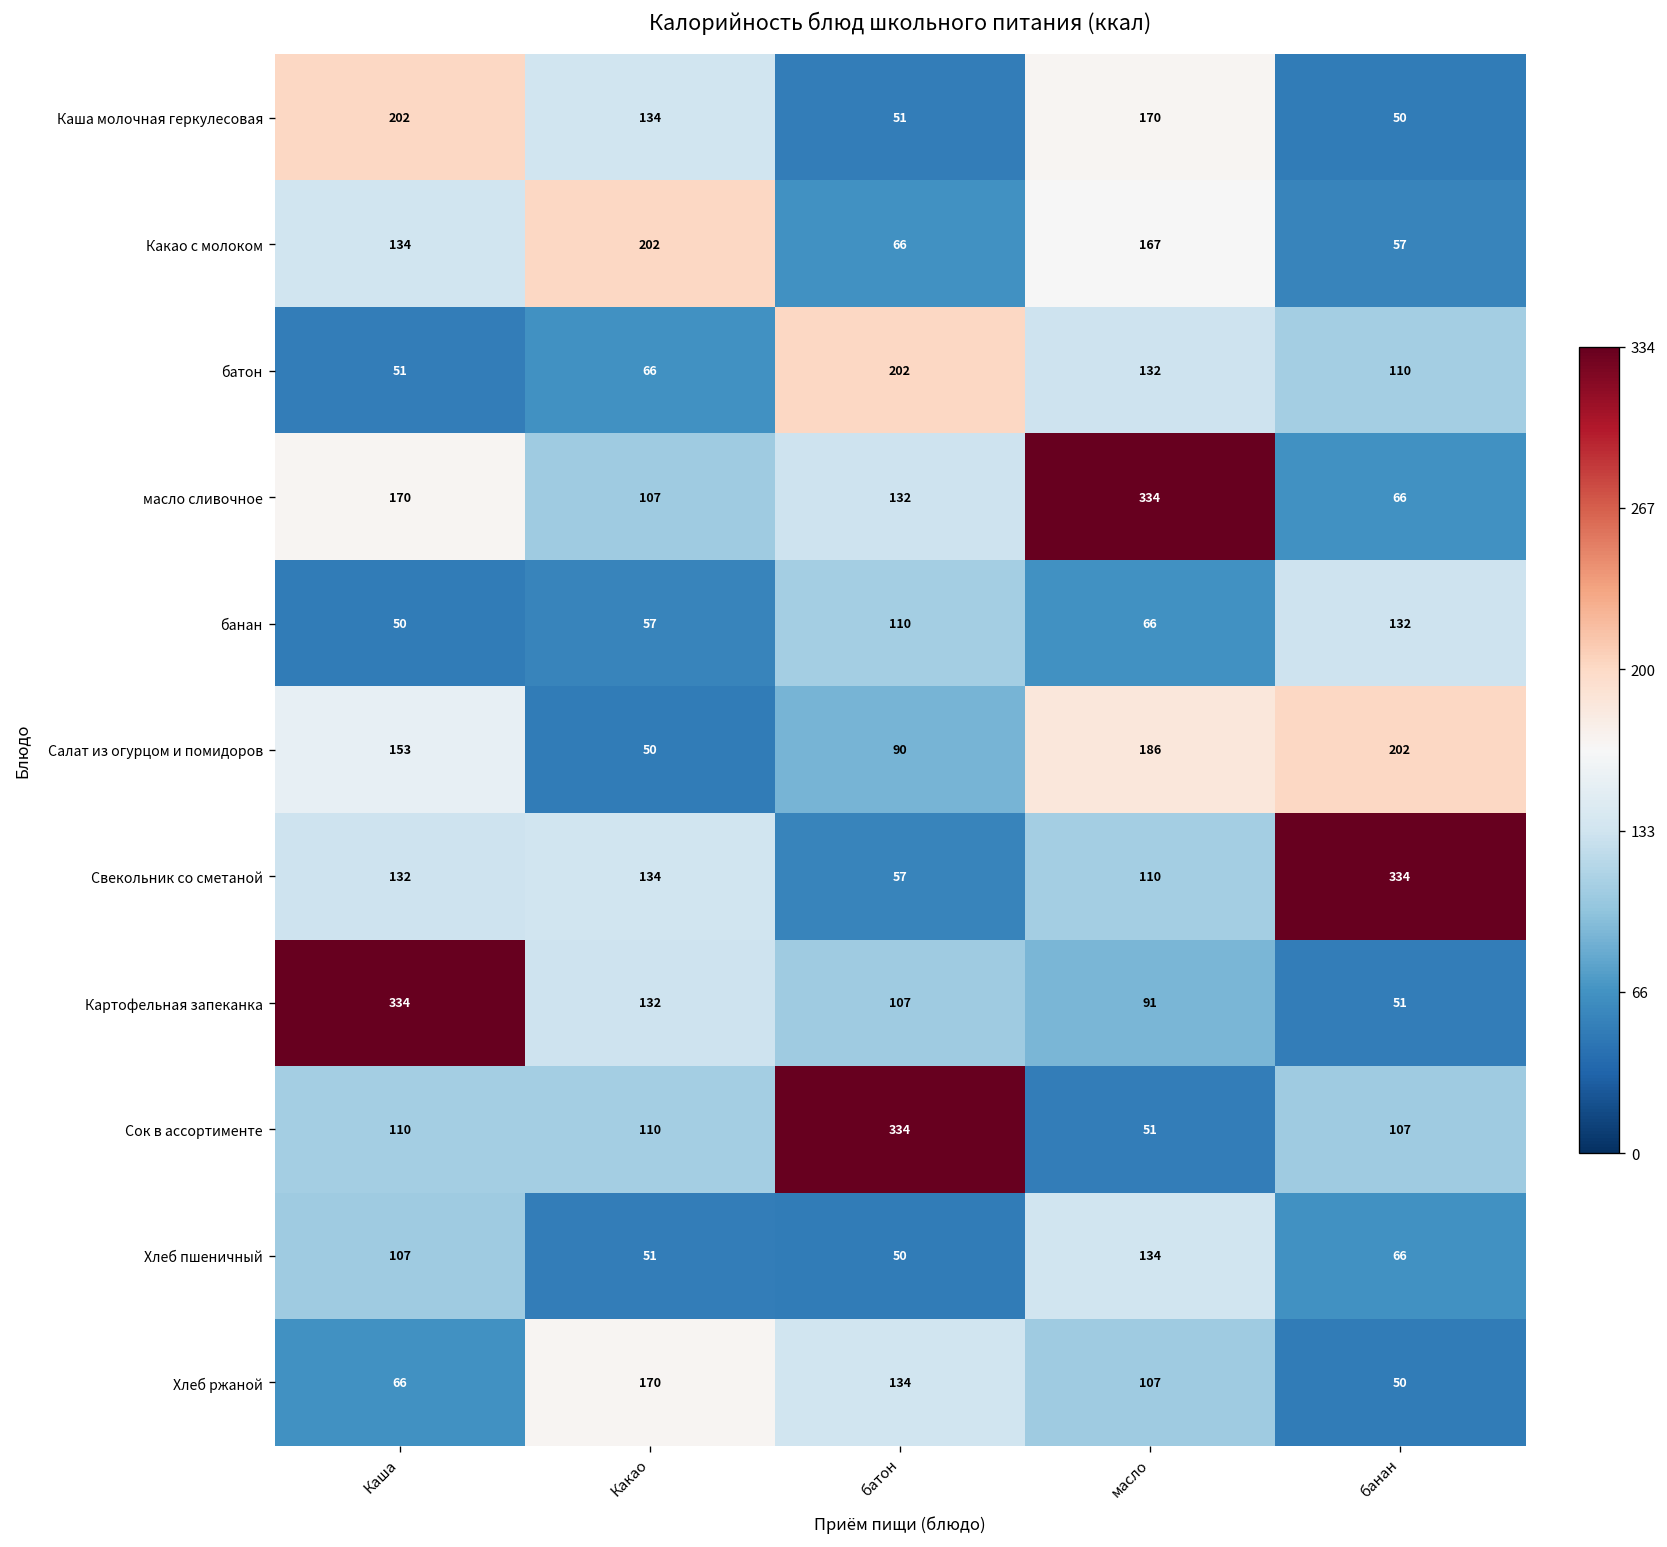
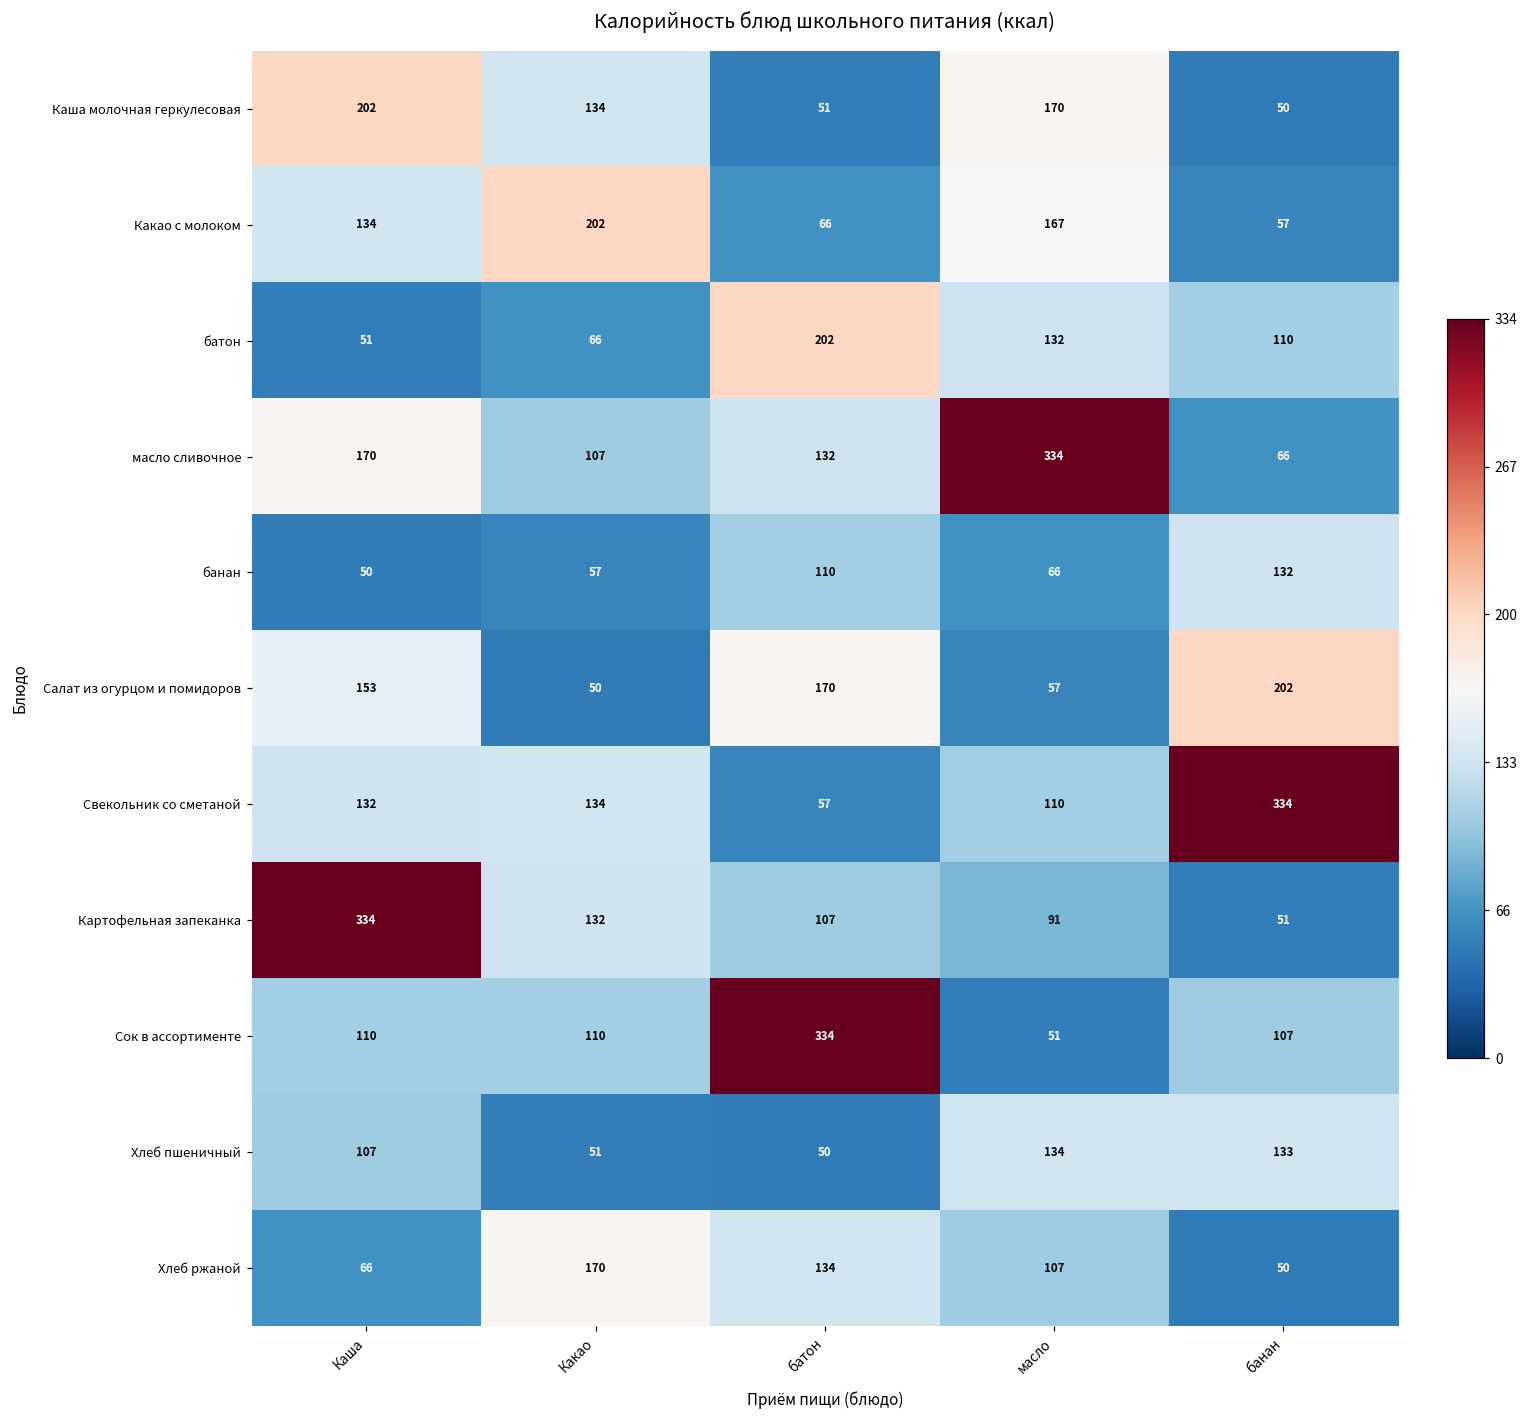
  {
    "Каша молочная геркулесовая": {
      "Каша": 202,
      "Какао": 134,
      "батон": 51,
      "масло": 170,
      "банан": 50
    },
    "Какао с молоком": {
      "Каша": 134,
      "Какао": 202,
      "батон": 66,
      "масло": 167,
      "банан": 57
    },
    "батон": {
      "Каша": 51,
      "Какао": 66,
      "батон": 202,
      "масло": 132,
      "банан": 110
    },
    "масло сливочное": {
      "Каша": 170,
      "Какао": 107,
      "батон": 132,
      "масло": 334,
      "банан": 66
    },
    "банан": {
      "Каша": 50,
      "Какао": 57,
      "батон": 110,
      "масло": 66,
      "банан": 132
    },
    "Салат из огурцом и помидоров": {
      "Каша": 153,
      "Какао": 50,
-     "батон": 90,
-     "масло": 186,
+     "батон": 170,
+     "масло": 57,
      "банан": 202
    },
    "Свекольник со сметаной": {
      "Каша": 132,
      "Какао": 134,
      "батон": 57,
      "масло": 110,
      "банан": 334
    },
    "Картофельная запеканка": {
      "Каша": 334,
      "Какао": 132,
      "батон": 107,
      "масло": 91,
      "банан": 51
    },
    "Сок в ассортименте": {
      "Каша": 110,
      "Какао": 110,
      "батон": 334,
      "масло": 51,
      "банан": 107
    },
    "Хлеб пшеничный": {
      "Каша": 107,
      "Какао": 51,
      "батон": 50,
      "масло": 134,
-     "банан": 66
+     "банан": 133
    },
    "Хлеб ржаной": {
      "Каша": 66,
      "Какао": 170,
      "батон": 134,
      "масло": 107,
      "банан": 50
    }
  }
